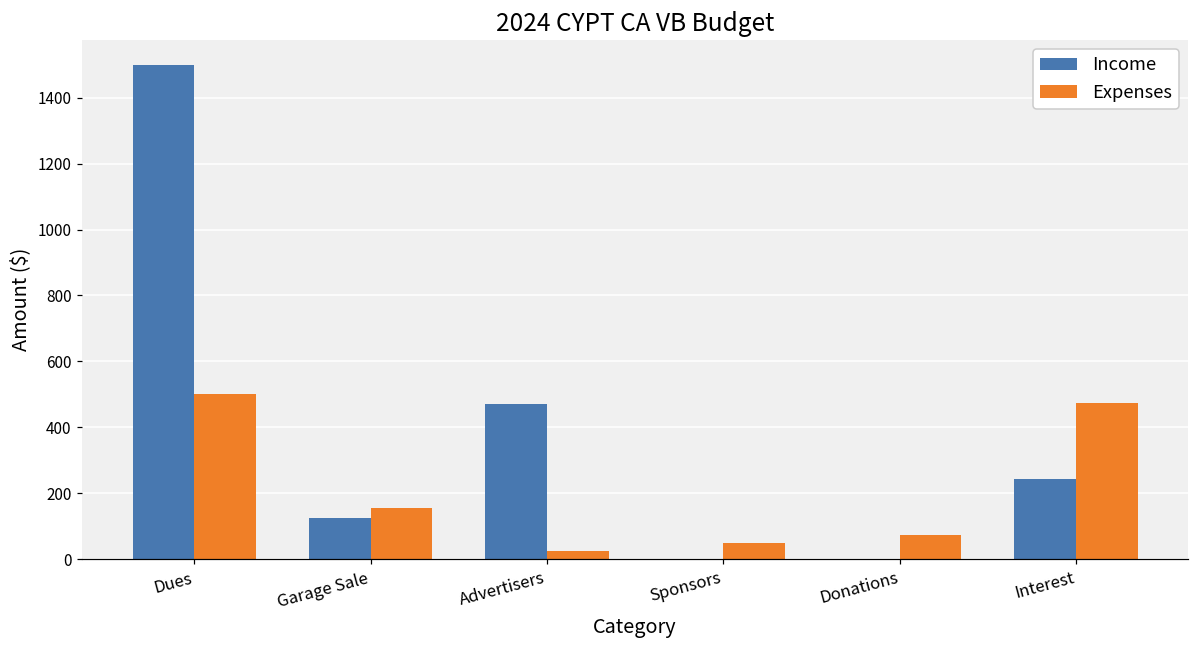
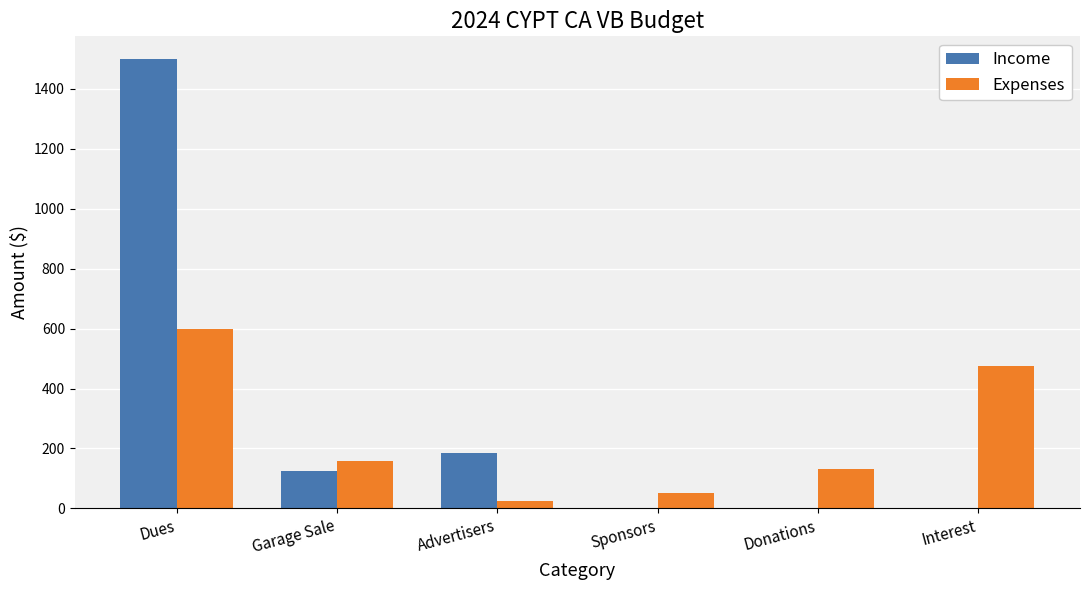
  {
    "Income": {
      "Dues": 1500,
      "Garage Sale": 130,
-     "Advertisers": 470,
+     "Advertisers": 190,
      "Sponsors": 0,
      "Donations": 0,
-     "Interest": 240
+     "Interest": 0
    },
    "Expenses": {
-     "Dues": 500,
+     "Dues": 600,
      "Garage Sale": 160,
      "Advertisers": 30,
      "Sponsors": 50,
-     "Donations": 80,
+     "Donations": 130,
      "Interest": 480
    }
  }
